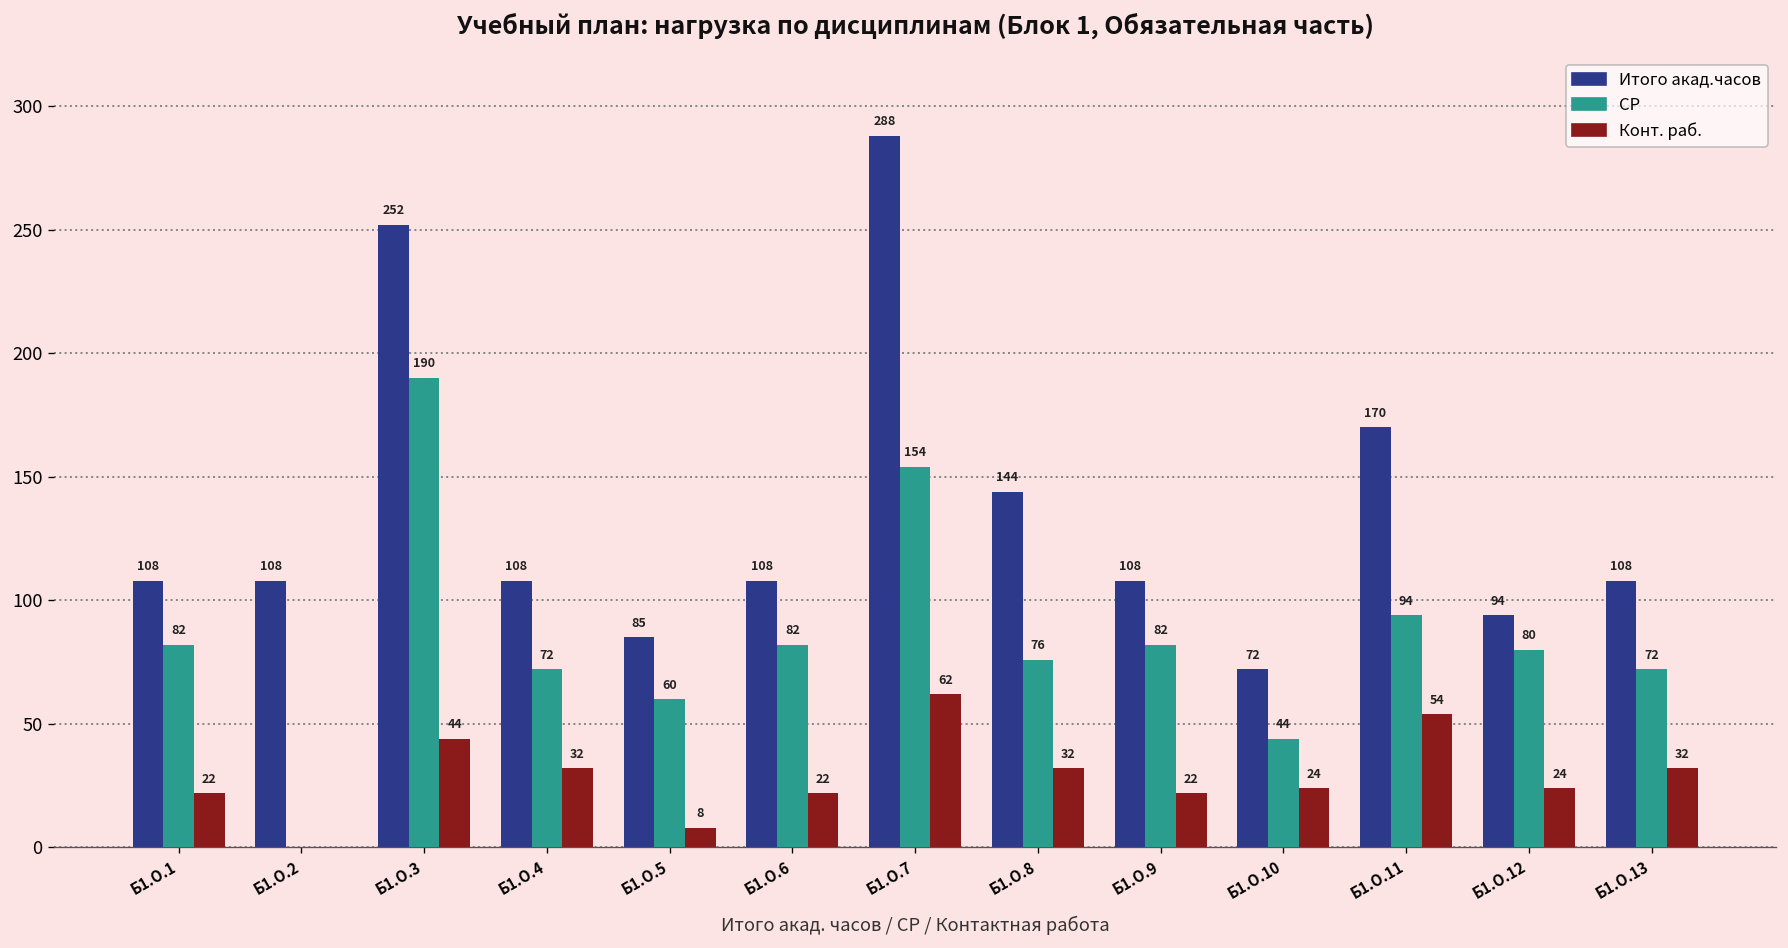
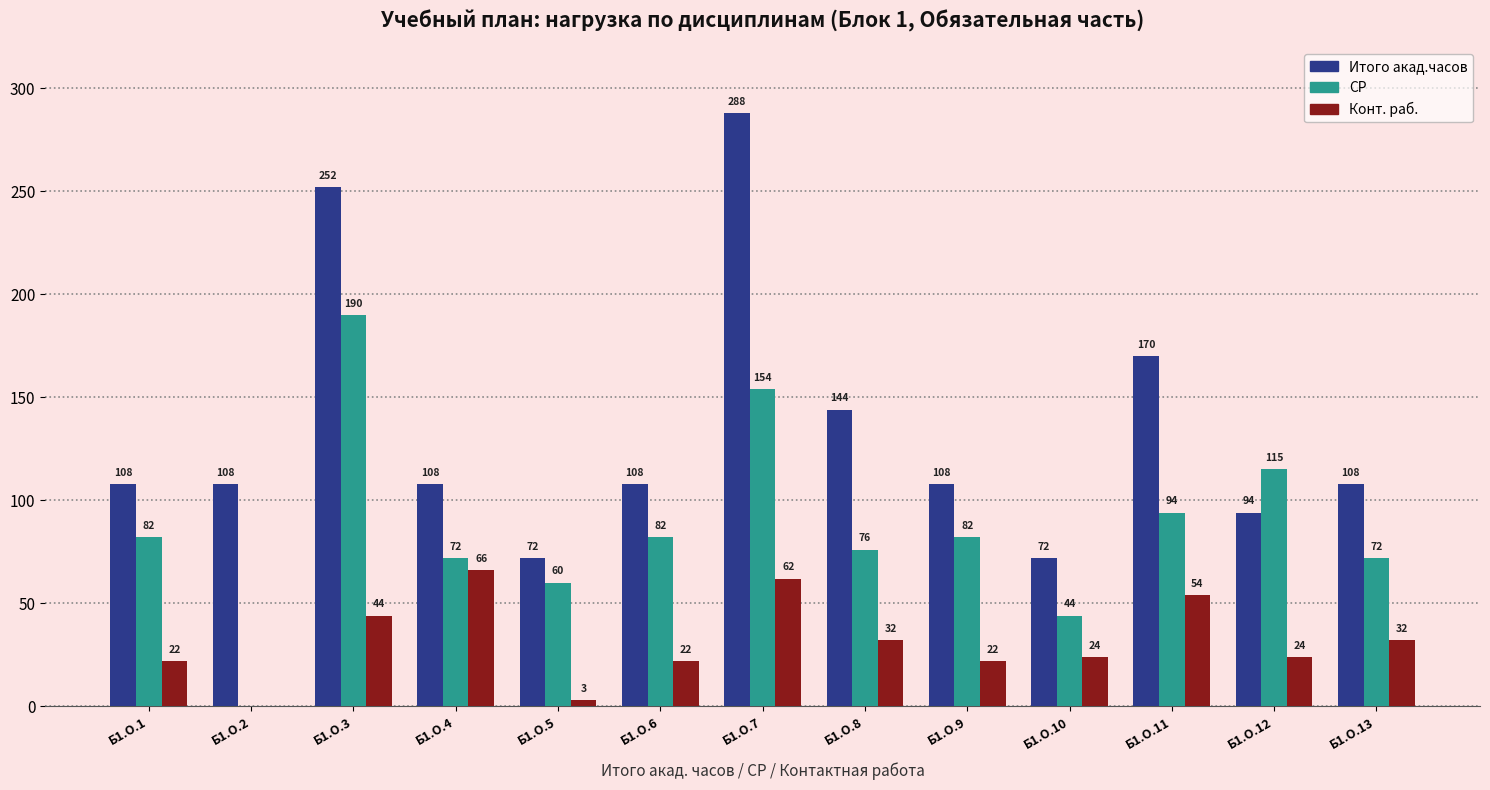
  {
    "Итого акад.часов": {
      "Б1.О.1": 108,
      "Б1.О.2": 108,
      "Б1.О.3": 252,
      "Б1.О.4": 108,
-     "Б1.О.5": 85,
+     "Б1.О.5": 72,
      "Б1.О.6": 108,
      "Б1.О.7": 288,
      "Б1.О.8": 144,
      "Б1.О.9": 108,
      "Б1.О.10": 72,
      "Б1.О.11": 170,
      "Б1.О.12": 94,
      "Б1.О.13": 108
    },
    "СР": {
      "Б1.О.1": 82,
      "Б1.О.3": 190,
      "Б1.О.4": 72,
      "Б1.О.5": 60,
      "Б1.О.6": 82,
      "Б1.О.7": 154,
      "Б1.О.8": 76,
      "Б1.О.9": 82,
      "Б1.О.10": 44,
      "Б1.О.11": 94,
-     "Б1.О.12": 80,
+     "Б1.О.12": 115,
      "Б1.О.13": 72
    },
    "Конт. раб.": {
      "Б1.О.1": 22,
      "Б1.О.3": 44,
-     "Б1.О.4": 32,
-     "Б1.О.5": 8,
+     "Б1.О.4": 66,
+     "Б1.О.5": 3,
      "Б1.О.6": 22,
      "Б1.О.7": 62,
      "Б1.О.8": 32,
      "Б1.О.9": 22,
      "Б1.О.10": 24,
      "Б1.О.11": 54,
      "Б1.О.12": 24,
      "Б1.О.13": 32
    }
  }
